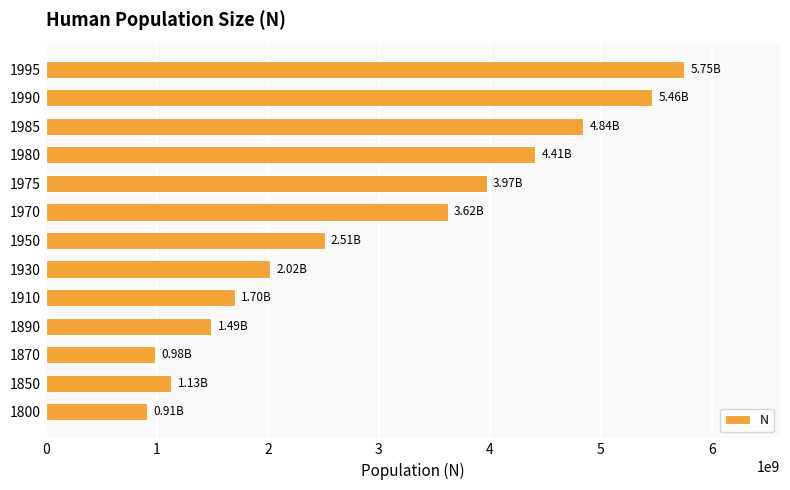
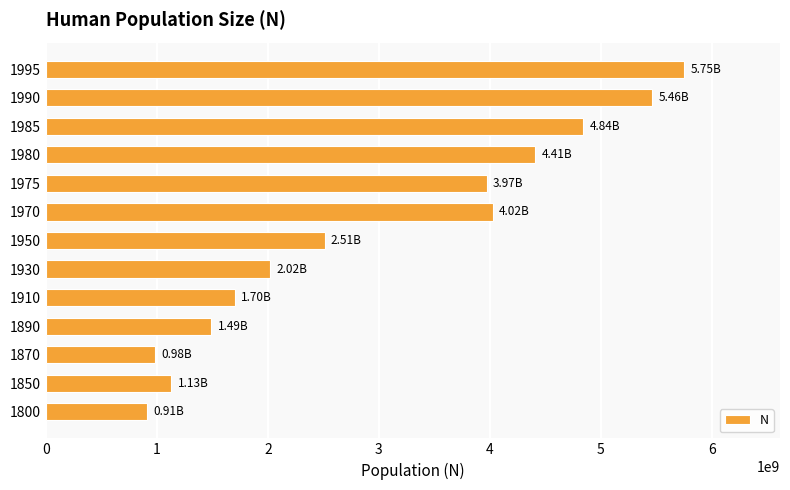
  {
    "1995": "5.75B",
    "1990": "5.46B",
    "1985": "4.84B",
    "1980": "4.41B",
    "1975": "3.97B",
-   "1970": "3.62B",
+   "1970": "4.02B",
    "1950": "2.51B",
    "1930": "2.02B",
    "1910": "1.70B",
    "1890": "1.49B",
    "1870": "0.98B",
    "1850": "1.13B",
    "1800": "0.91B"
  }
